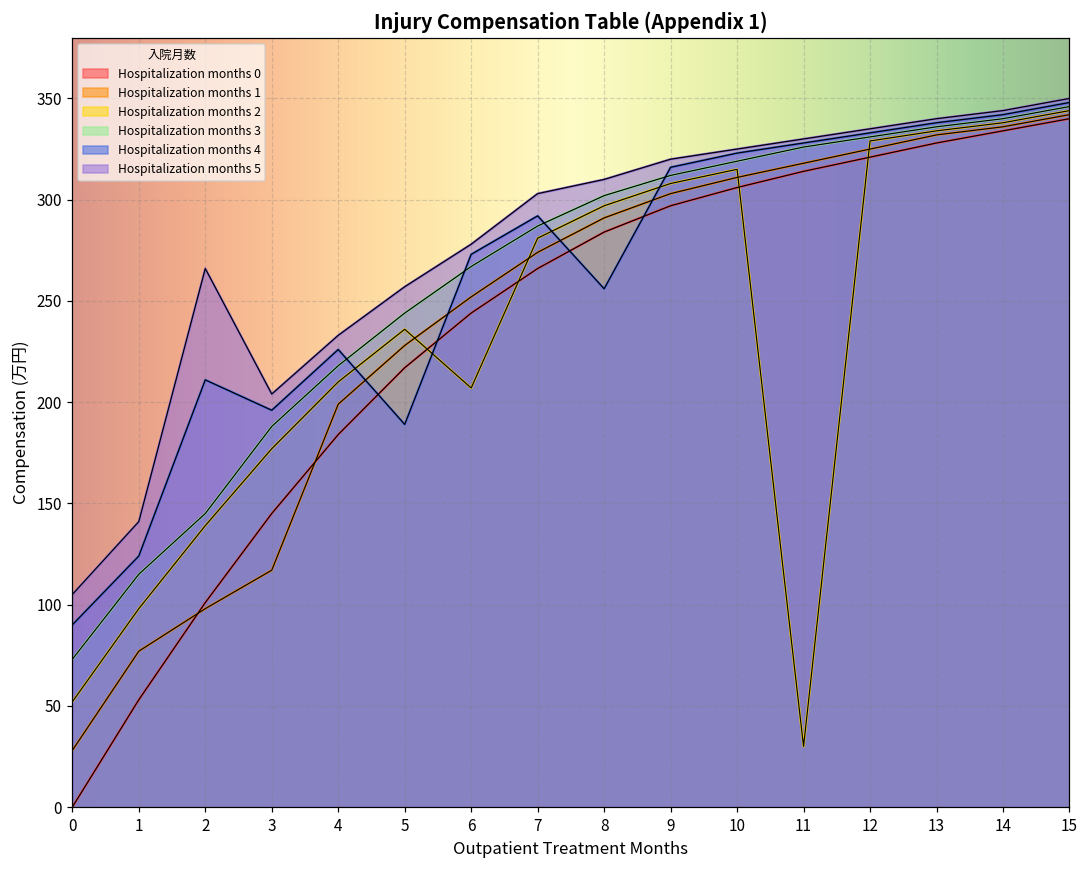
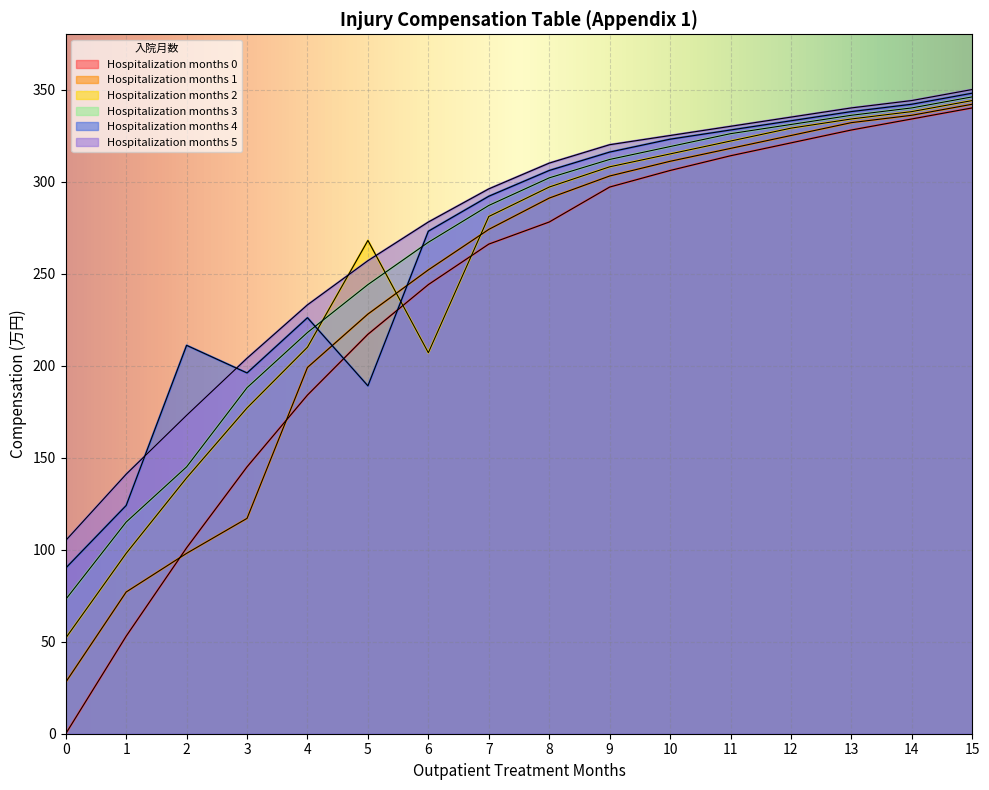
  {
    "Hospitalization months 0": {
      "0": 0,
      "1": 53,
      "2": 101,
      "3": 145,
      "4": 184,
      "5": 217,
      "6": 244,
      "7": 266,
-     "8": 284,
+     "8": 278,
      "9": 297,
      "10": 306,
      "11": 314,
      "12": 321,
      "13": 328,
      "14": 334,
      "15": 340
    },
    "Hospitalization months 1": {
      "0": 28,
      "1": 77,
      "2": 98,
      "3": 117,
      "4": 199,
      "5": 228,
      "6": 252,
      "7": 274,
      "8": 291,
      "9": 303,
      "10": 311,
      "11": 318,
      "12": 325,
      "13": 332,
      "14": 336,
      "15": 342
    },
    "Hospitalization months 2": {
      "0": 52,
      "1": 98,
      "2": 139,
      "3": 177,
      "4": 210,
-     "5": 236,
+     "5": 268,
      "6": 207,
      "7": 281,
      "8": 297,
      "9": 308,
      "10": 315,
-     "11": 30,
+     "11": 322,
      "12": 329,
      "13": 334,
      "14": 338,
      "15": 344
    },
    "Hospitalization months 3": {
      "0": 73,
      "1": 115,
      "2": 145,
      "3": 188,
      "4": 218,
      "5": 244,
      "6": 267,
      "7": 287,
      "8": 302,
      "9": 312,
      "10": 319,
      "11": 326,
      "12": 331,
      "13": 336,
      "14": 340,
      "15": 346
    },
    "Hospitalization months 4": {
      "0": 90,
      "1": 124,
      "2": 211,
      "3": 196,
      "4": 226,
      "5": 189,
      "6": 273,
      "7": 292,
-     "8": 256,
+     "8": 306,
      "9": 316,
      "10": 323,
      "11": 328,
      "12": 333,
      "13": 338,
      "14": 342,
      "15": 348
    },
    "Hospitalization months 5": {
      "0": 105,
      "1": 141,
-     "2": 266,
+     "2": 173,
      "3": 204,
      "4": 233,
      "5": 257,
      "6": 278,
-     "7": 303,
+     "7": 296,
      "8": 310,
      "9": 320,
      "10": 325,
      "11": 330,
      "12": 335,
      "13": 340,
      "14": 344,
      "15": 350
    }
  }
